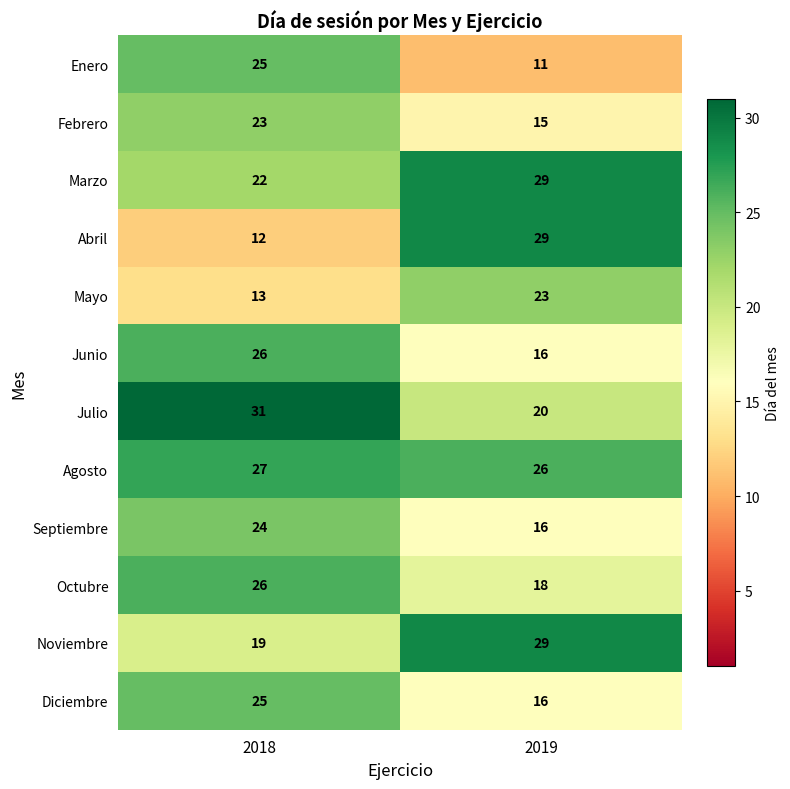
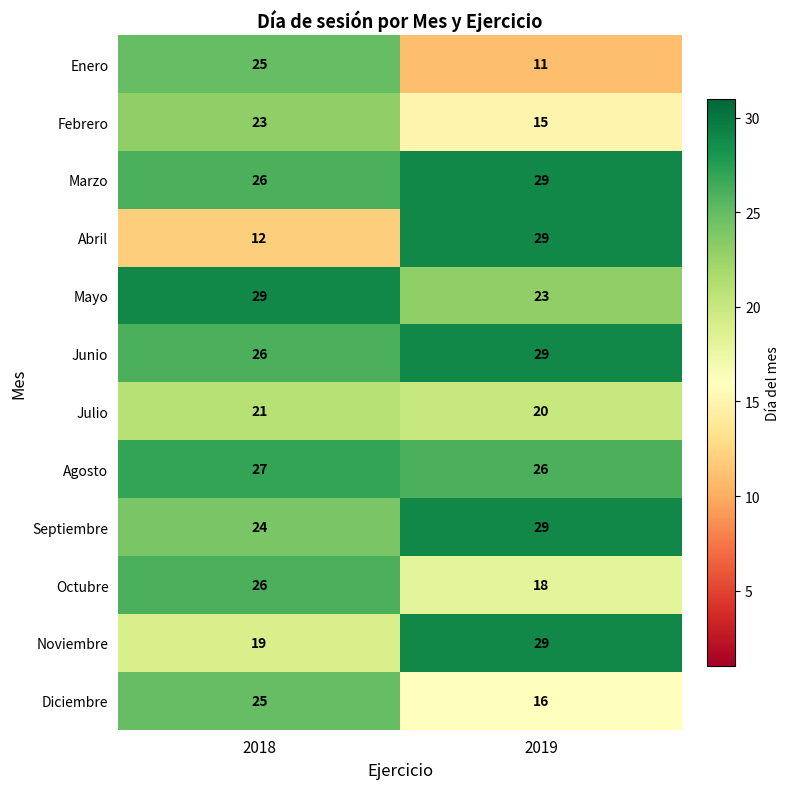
  {
    "Enero": {
      "2018": 25,
      "2019": 11
    },
    "Febrero": {
      "2018": 23,
      "2019": 15
    },
    "Marzo": {
-     "2018": 22,
+     "2018": 26,
      "2019": 29
    },
    "Abril": {
      "2018": 12,
      "2019": 29
    },
    "Mayo": {
-     "2018": 13,
+     "2018": 29,
      "2019": 23
    },
    "Junio": {
      "2018": 26,
-     "2019": 16
+     "2019": 29
    },
    "Julio": {
-     "2018": 31,
+     "2018": 21,
      "2019": 20
    },
    "Agosto": {
      "2018": 27,
      "2019": 26
    },
    "Septiembre": {
      "2018": 24,
-     "2019": 16
+     "2019": 29
    },
    "Octubre": {
      "2018": 26,
      "2019": 18
    },
    "Noviembre": {
      "2018": 19,
      "2019": 29
    },
    "Diciembre": {
      "2018": 25,
      "2019": 16
    }
  }
